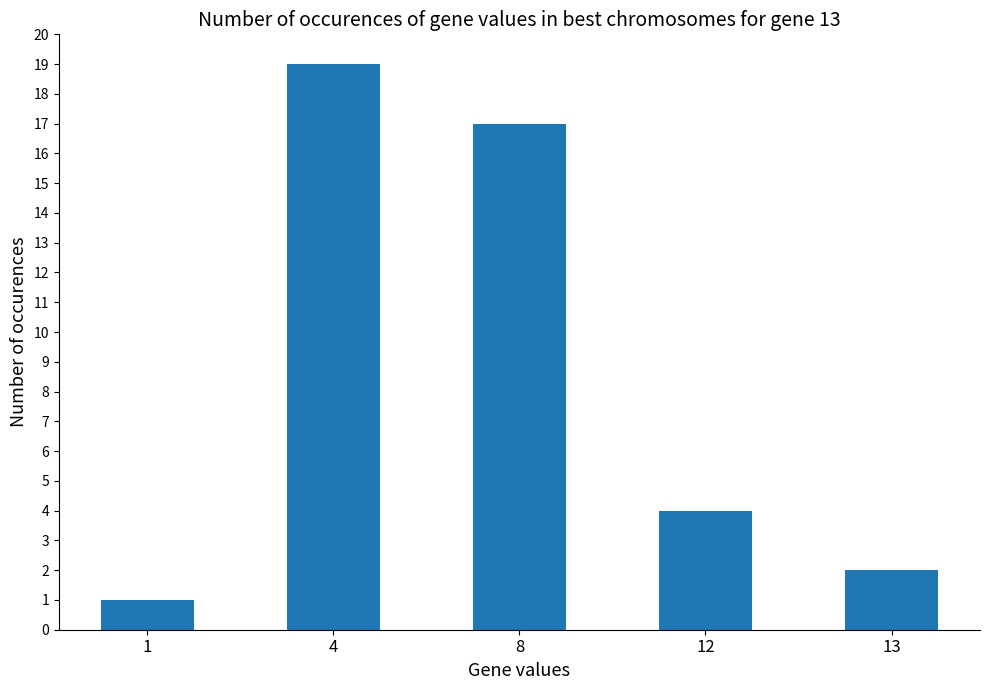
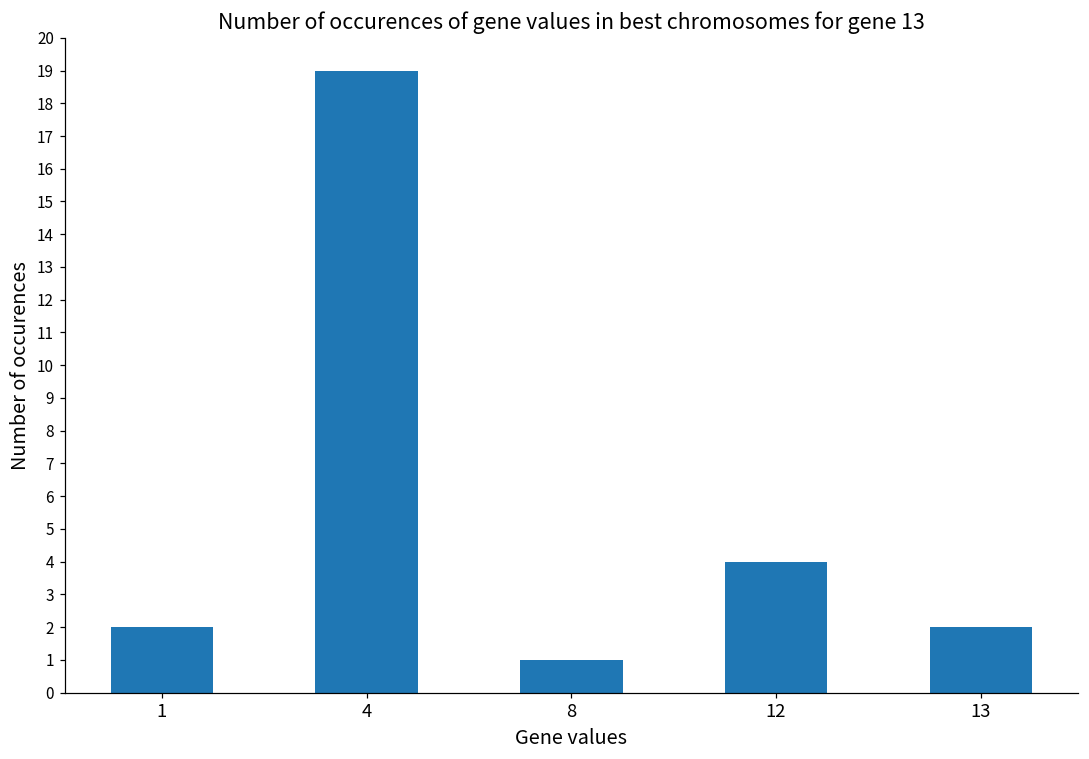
  {
-   "1": 1,
+   "1": 2,
    "4": 19,
-   "8": 17,
+   "8": 1,
    "12": 4,
    "13": 2
  }
